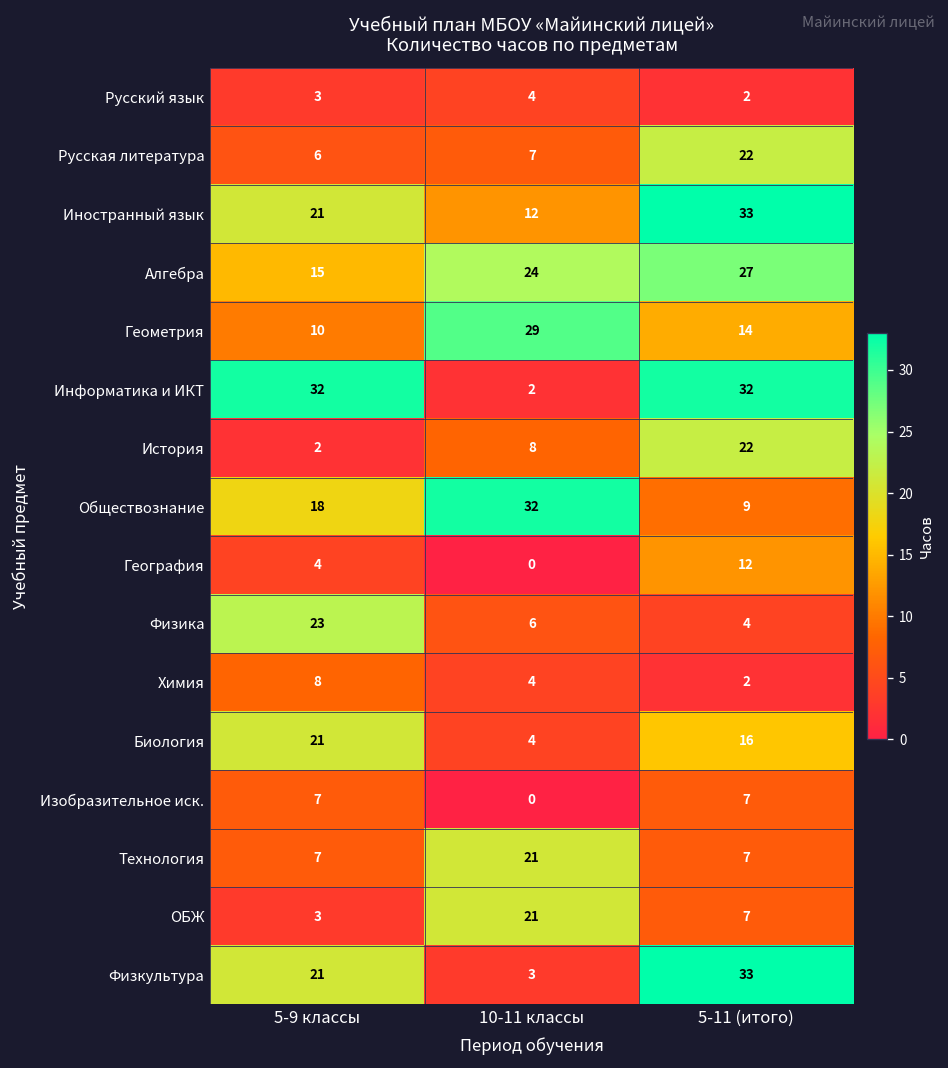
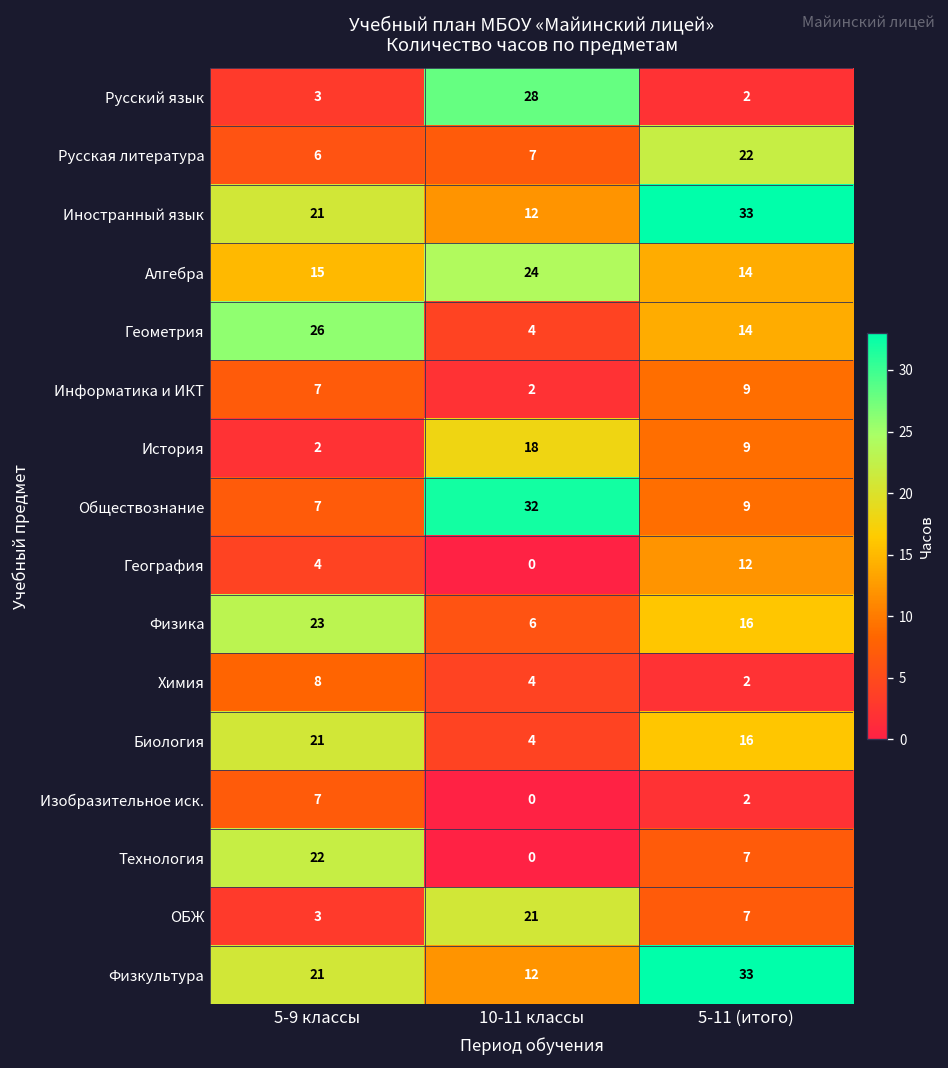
  {
    "Русский язык": {
      "5-9 классы": 3,
-     "10-11 классы": 4,
+     "10-11 классы": 28,
      "5-11 (итого)": 2
    },
    "Русская литература": {
      "5-9 классы": 6,
      "10-11 классы": 7,
      "5-11 (итого)": 22
    },
    "Иностранный язык": {
      "5-9 классы": 21,
      "10-11 классы": 12,
      "5-11 (итого)": 33
    },
    "Алгебра": {
      "5-9 классы": 15,
      "10-11 классы": 24,
-     "5-11 (итого)": 27
+     "5-11 (итого)": 14
    },
    "Геометрия": {
-     "5-9 классы": 10,
-     "10-11 классы": 29,
+     "5-9 классы": 26,
+     "10-11 классы": 4,
      "5-11 (итого)": 14
    },
    "Информатика и ИКТ": {
-     "5-9 классы": 32,
+     "5-9 классы": 7,
      "10-11 классы": 2,
-     "5-11 (итого)": 32
+     "5-11 (итого)": 9
    },
    "История": {
      "5-9 классы": 2,
-     "10-11 классы": 8,
-     "5-11 (итого)": 22
+     "10-11 классы": 18,
+     "5-11 (итого)": 9
    },
    "Обществознание": {
-     "5-9 классы": 18,
+     "5-9 классы": 7,
      "10-11 классы": 32,
      "5-11 (итого)": 9
    },
    "География": {
      "5-9 классы": 4,
      "10-11 классы": 0,
      "5-11 (итого)": 12
    },
    "Физика": {
      "5-9 классы": 23,
      "10-11 классы": 6,
-     "5-11 (итого)": 4
+     "5-11 (итого)": 16
    },
    "Химия": {
      "5-9 классы": 8,
      "10-11 классы": 4,
      "5-11 (итого)": 2
    },
    "Биология": {
      "5-9 классы": 21,
      "10-11 классы": 4,
      "5-11 (итого)": 16
    },
    "Изобразительное иск.": {
      "5-9 классы": 7,
      "10-11 классы": 0,
-     "5-11 (итого)": 7
+     "5-11 (итого)": 2
    },
    "Технология": {
-     "5-9 классы": 7,
-     "10-11 классы": 21,
+     "5-9 классы": 22,
+     "10-11 классы": 0,
      "5-11 (итого)": 7
    },
    "ОБЖ": {
      "5-9 классы": 3,
      "10-11 классы": 21,
      "5-11 (итого)": 7
    },
    "Физкультура": {
      "5-9 классы": 21,
-     "10-11 классы": 3,
+     "10-11 классы": 12,
      "5-11 (итого)": 33
    }
  }
